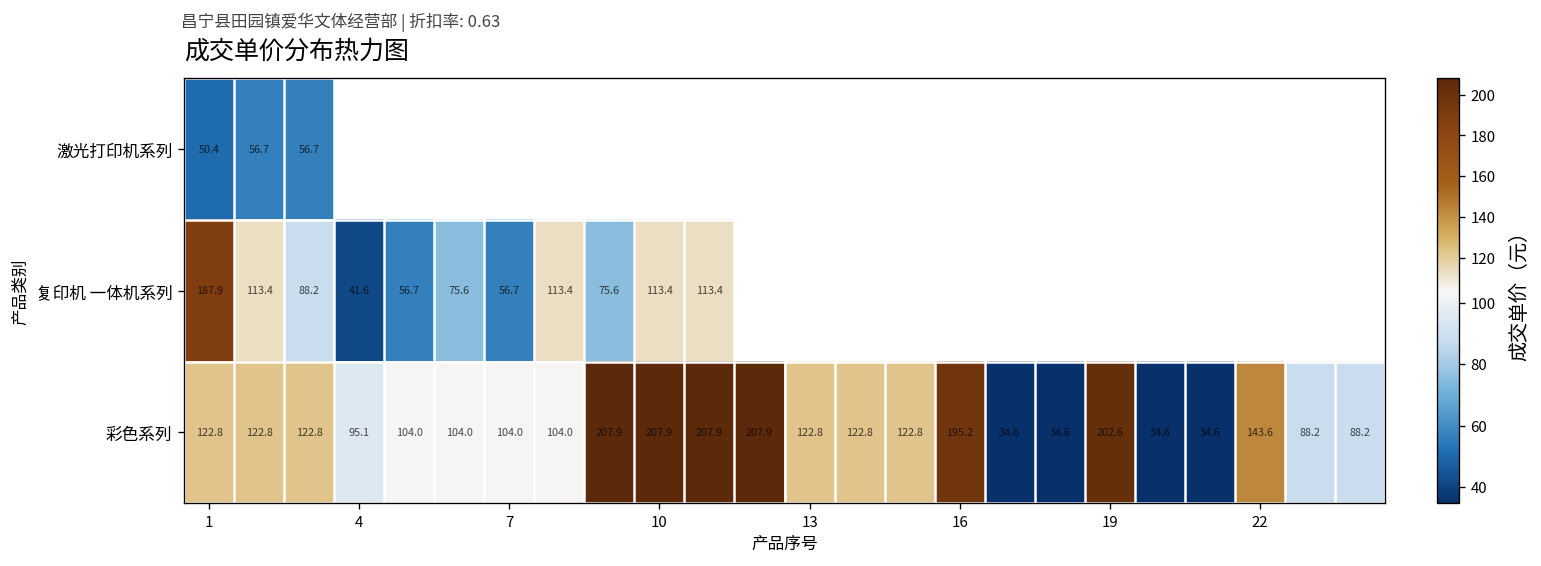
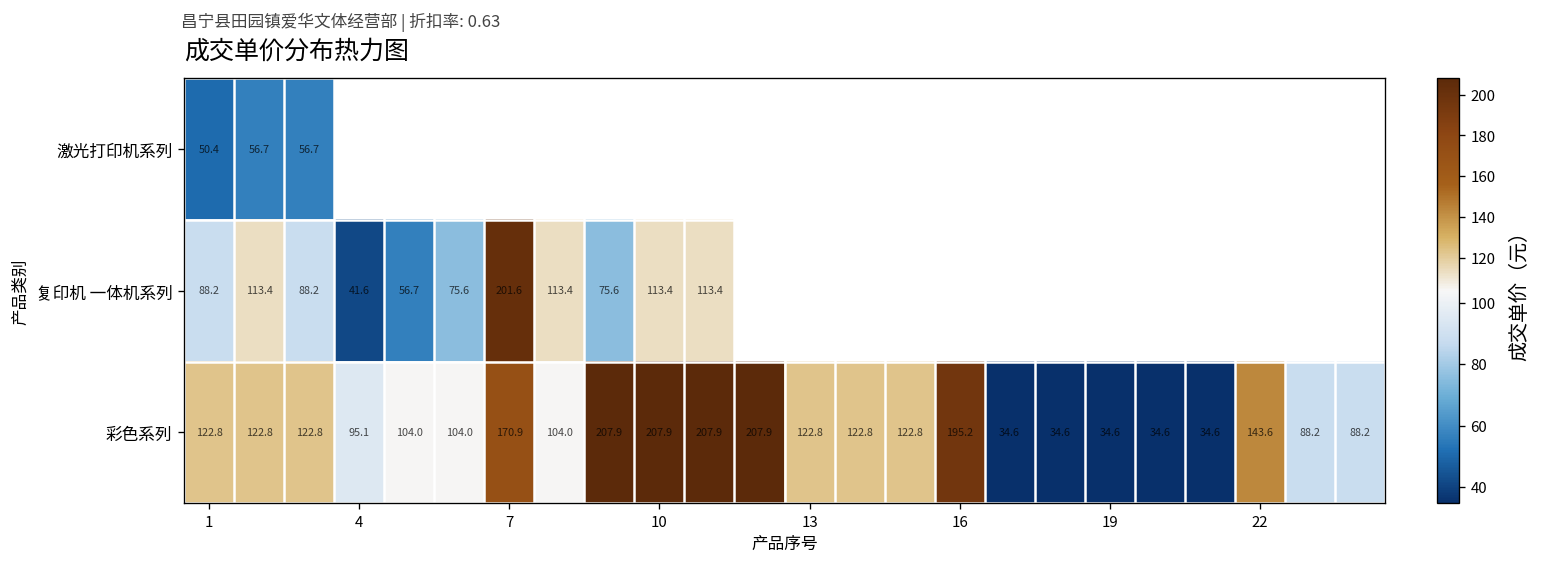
  {
    "激光打印机系列": {
      "1": 50.4
    },
    "复印机 一体机系列": {
-     "1": 187.9,
+     "1": 88.2,
      "4": 41.6,
-     "7": 56.7,
+     "7": 201.6,
      "10": 113.4
    },
    "彩色系列": {
      "1": 122.8,
      "4": 95.1,
-     "7": 104.0,
+     "7": 170.9,
      "10": 207.9,
      "13": 122.8,
      "16": 195.2,
-     "19": 202.6,
+     "19": 34.6,
      "22": 143.6
    }
  }
